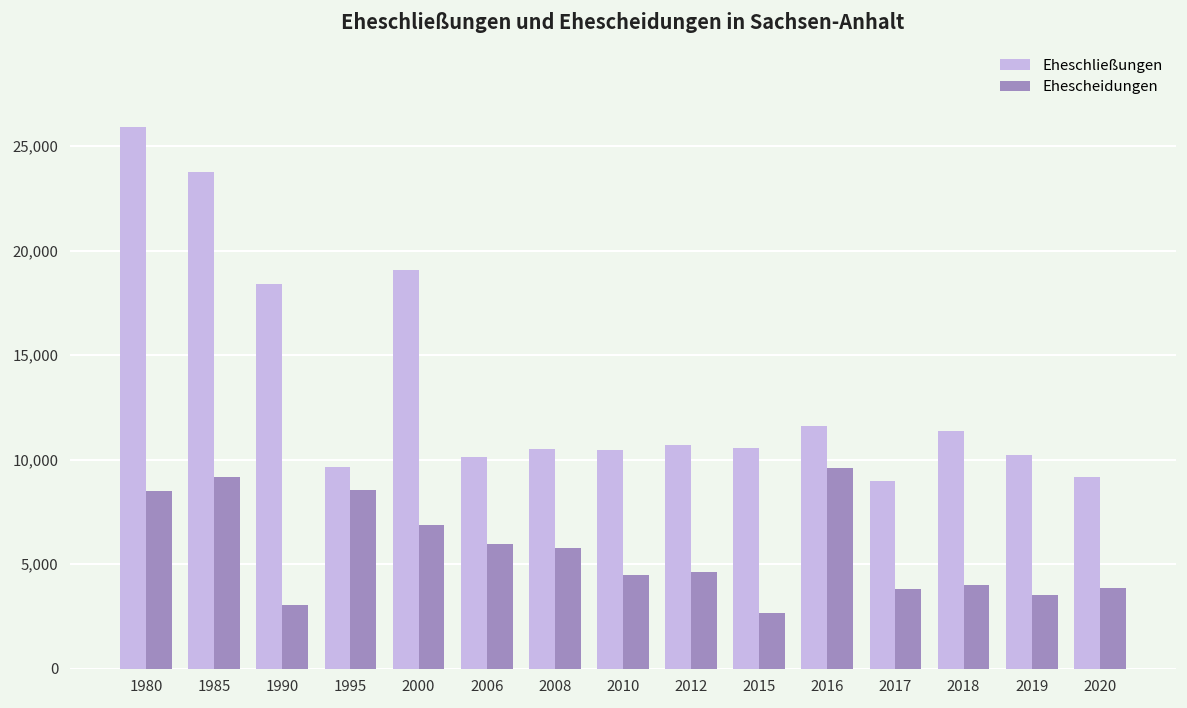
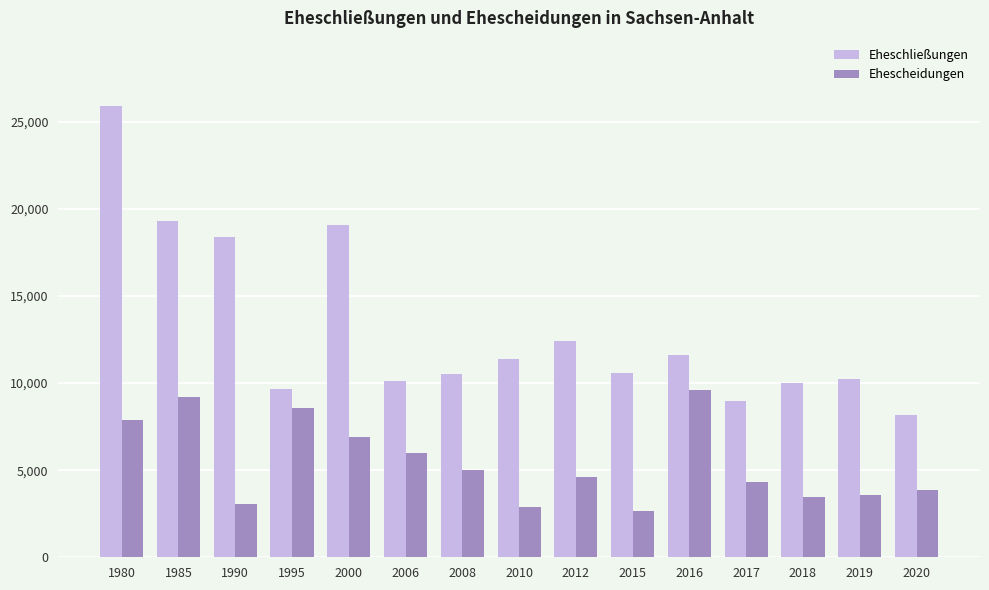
  {
    "Eheschließungen": {
      "1980": "25,900",
-     "1985": "23,700",
+     "1985": "19,300",
      "1990": "18,400",
      "1995": "9,700",
      "2000": "19,100",
      "2006": "10,100",
      "2008": "10,500",
-     "2010": "10,500",
-     "2012": "10,700",
+     "2010": "11,400",
+     "2012": "12,400",
      "2015": "10,600",
      "2016": "11,600",
      "2017": "9,000",
-     "2018": "11,400",
+     "2018": "10,000",
      "2019": "10,200",
-     "2020": "9,200"
+     "2020": "8,200"
    },
    "Ehescheidungen": {
-     "1980": "8,500",
+     "1980": "7,900",
      "1985": "9,200",
      "1990": "3,100",
      "1995": "8,500",
      "2000": "6,900",
      "2006": "6,000",
-     "2008": "5,800",
-     "2010": "4,500",
+     "2008": "5,000",
+     "2010": "2,900",
      "2012": "4,600",
      "2015": "2,700",
      "2016": "9,600",
-     "2017": "3,800",
-     "2018": "4,000",
+     "2017": "4,300",
+     "2018": "3,500",
      "2019": "3,500",
      "2020": "3,900"
    }
  }
